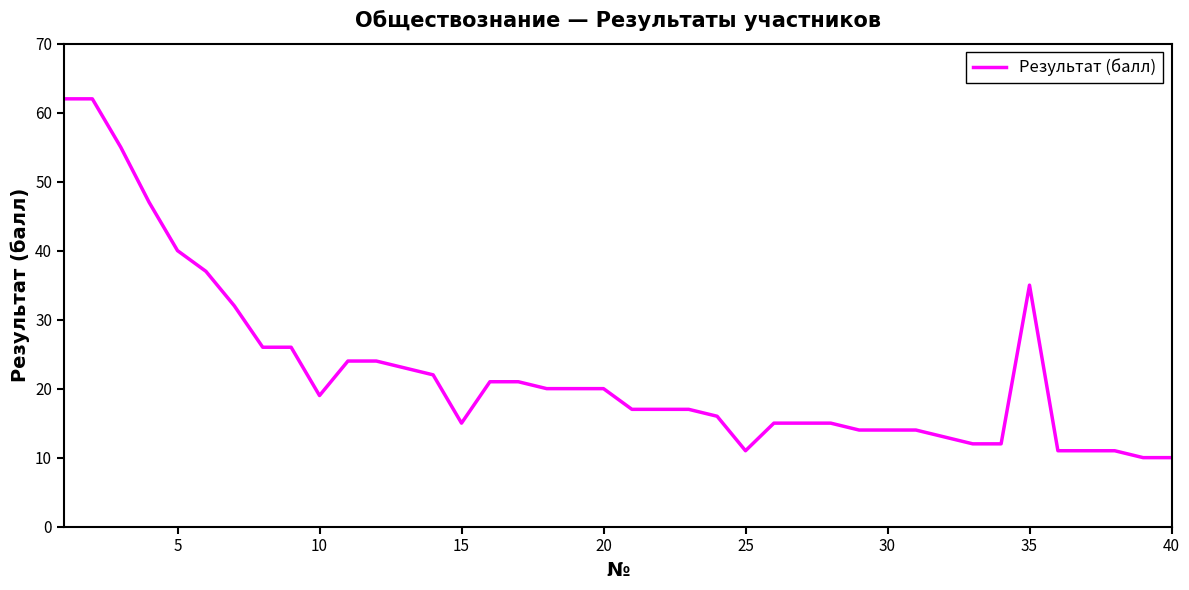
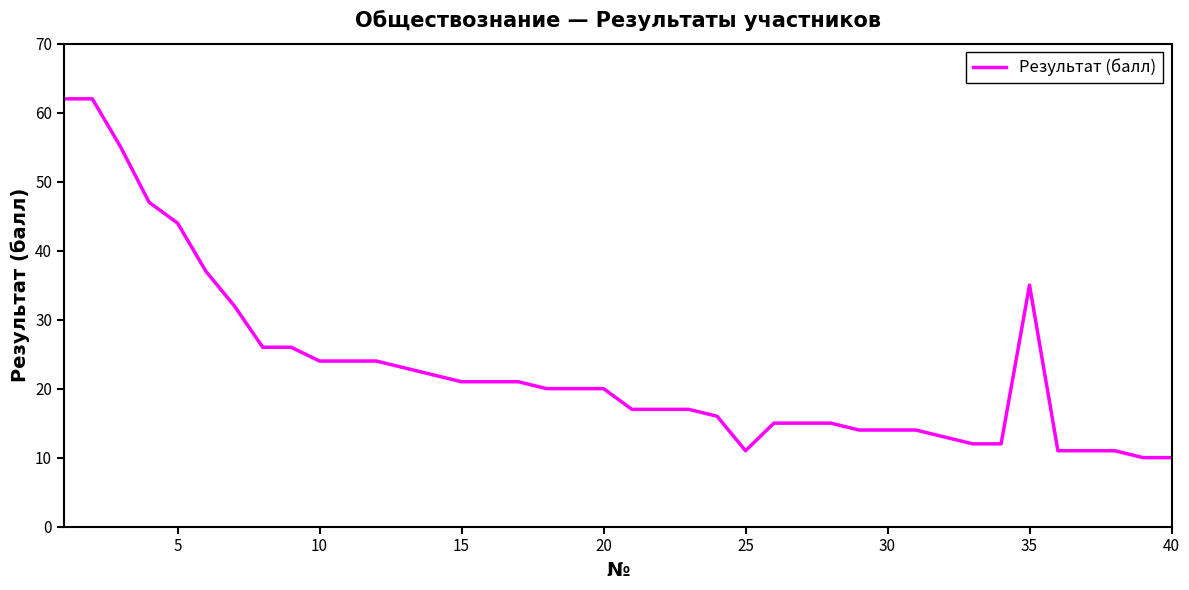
  {
-   "5": 40,
-   "10": 19,
-   "15": 15,
+   "5": 44,
+   "10": 24,
+   "15": 21,
    "20": 20,
    "25": 11,
    "30": 14,
    "35": 35,
    "40": 10
  }
